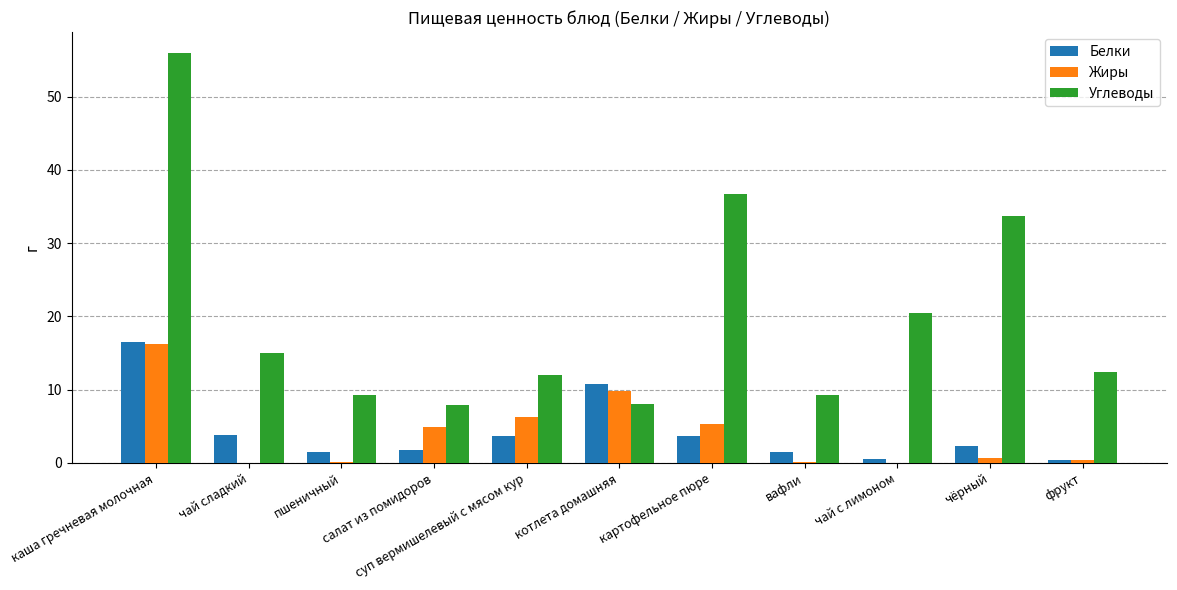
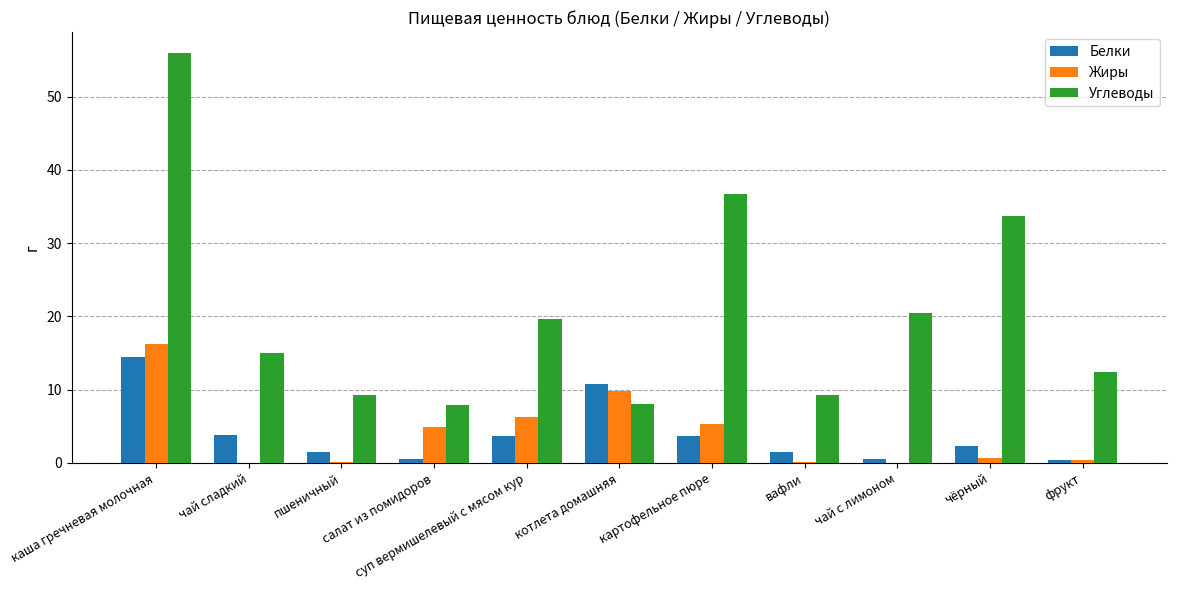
  {
    "Белки": {
-     "каша гречневая молочная": 17,
+     "каша гречневая молочная": 14,
      "чай сладкий": 4,
      "пшеничный": 2,
-     "салат из помидоров": 2,
+     "салат из помидоров": 1,
      "суп вермишелевый с мясом кур": 4,
      "котлета домашняя": 11,
      "картофельное пюре": 4,
      "вафли": 2,
      "чай с лимоном": 1,
      "чёрный": 2,
      "фрукт": 0
    },
    "Жиры": {
      "каша гречневая молочная": 16,
      "салат из помидоров": 5,
      "суп вермишелевый с мясом кур": 6,
      "котлета домашняя": 10,
      "картофельное пюре": 5,
      "чай с лимоном": 0,
      "чёрный": 1,
      "фрукт": 0
    },
    "Углеводы": {
      "каша гречневая молочная": 56,
      "чай сладкий": 15,
      "пшеничный": 9,
      "салат из помидоров": 8,
-     "суп вермишелевый с мясом кур": 12,
+     "суп вермишелевый с мясом кур": 20,
      "котлета домашняя": 8,
      "картофельное пюре": 37,
      "вафли": 9,
      "чай с лимоном": 20,
      "чёрный": 34,
      "фрукт": 12
    }
  }
